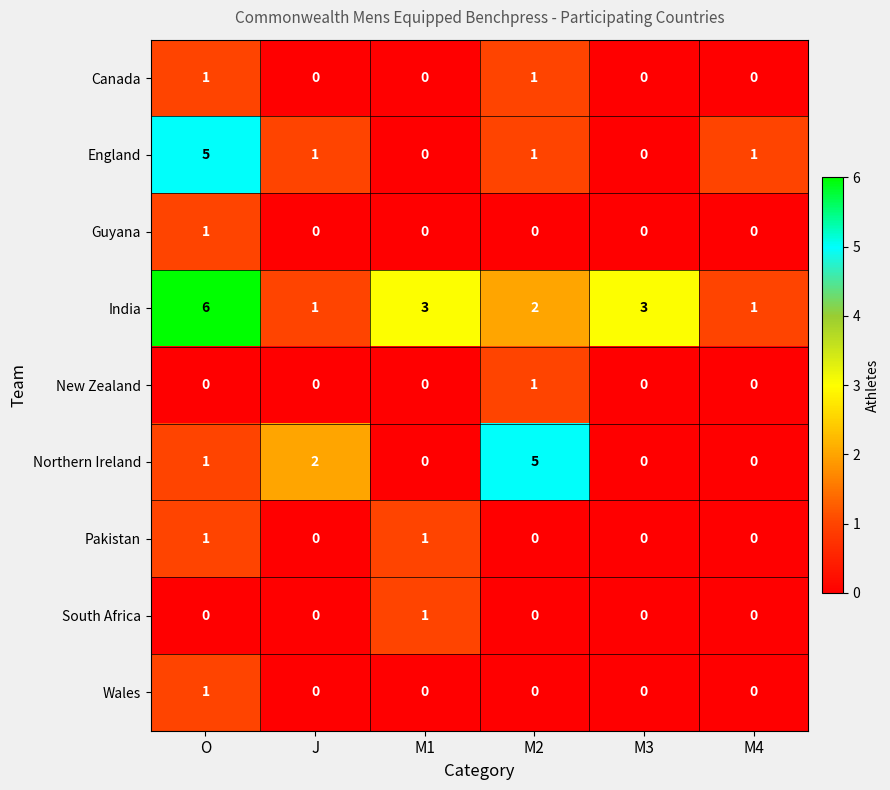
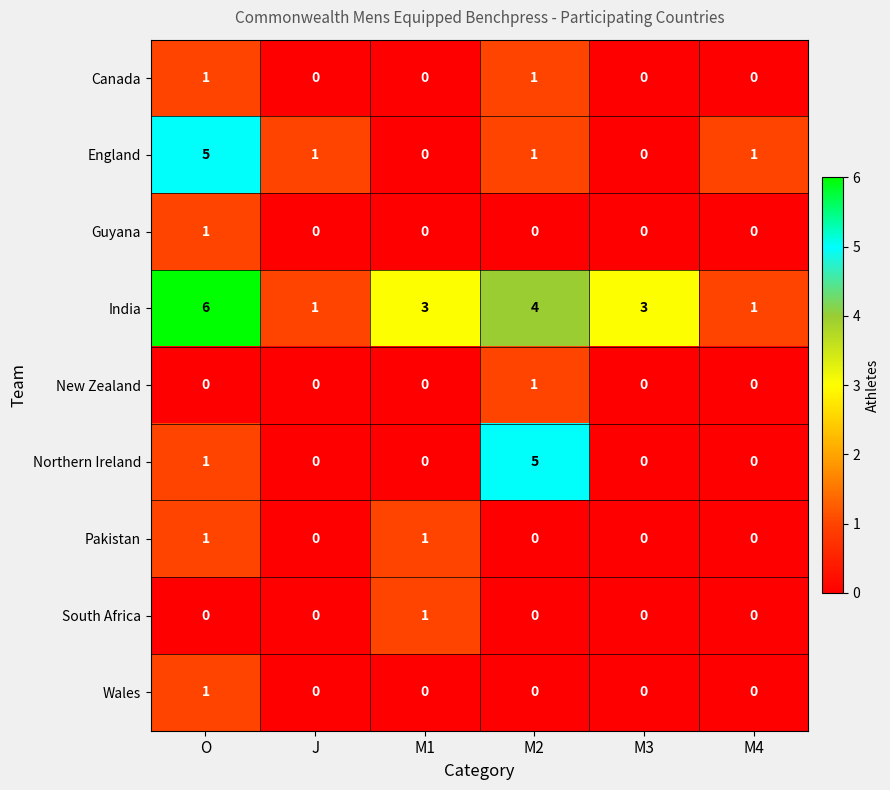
  {
    "Canada": {
      "O": 1,
      "J": 0,
      "M1": 0,
      "M2": 1,
      "M3": 0,
      "M4": 0
    },
    "England": {
      "O": 5,
      "J": 1,
      "M1": 0,
      "M2": 1,
      "M3": 0,
      "M4": 1
    },
    "Guyana": {
      "O": 1,
      "J": 0,
      "M1": 0,
      "M2": 0,
      "M3": 0,
      "M4": 0
    },
    "India": {
      "O": 6,
      "J": 1,
      "M1": 3,
-     "M2": 2,
+     "M2": 4,
      "M3": 3,
      "M4": 1
    },
    "New Zealand": {
      "O": 0,
      "J": 0,
      "M1": 0,
      "M2": 1,
      "M3": 0,
      "M4": 0
    },
    "Northern Ireland": {
      "O": 1,
-     "J": 2,
+     "J": 0,
      "M1": 0,
      "M2": 5,
      "M3": 0,
      "M4": 0
    },
    "Pakistan": {
      "O": 1,
      "J": 0,
      "M1": 1,
      "M2": 0,
      "M3": 0,
      "M4": 0
    },
    "South Africa": {
      "O": 0,
      "J": 0,
      "M1": 1,
      "M2": 0,
      "M3": 0,
      "M4": 0
    },
    "Wales": {
      "O": 1,
      "J": 0,
      "M1": 0,
      "M2": 0,
      "M3": 0,
      "M4": 0
    }
  }
